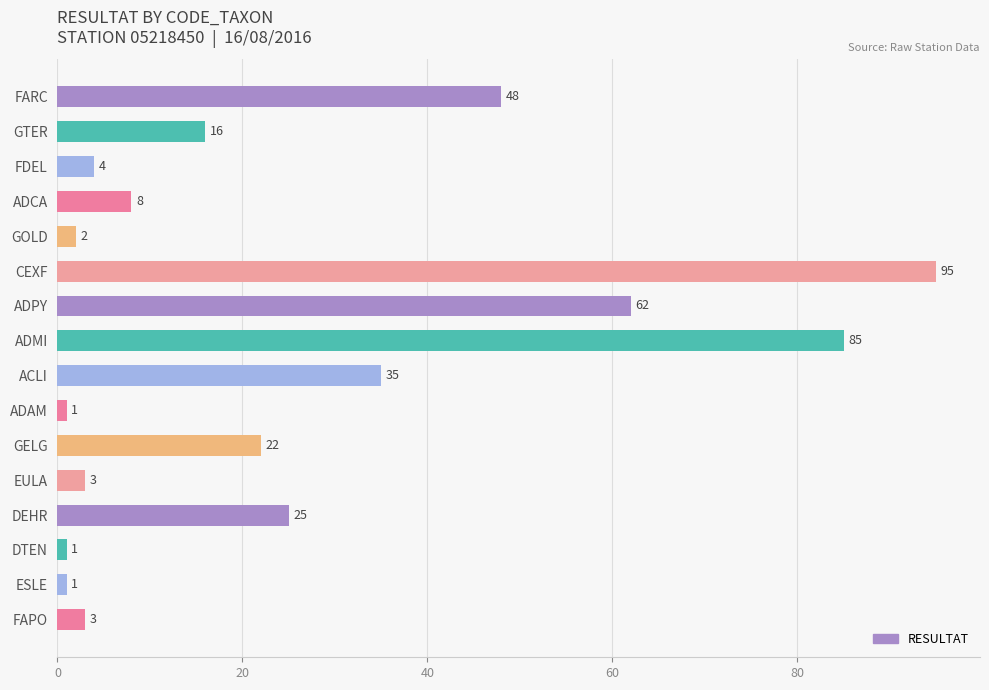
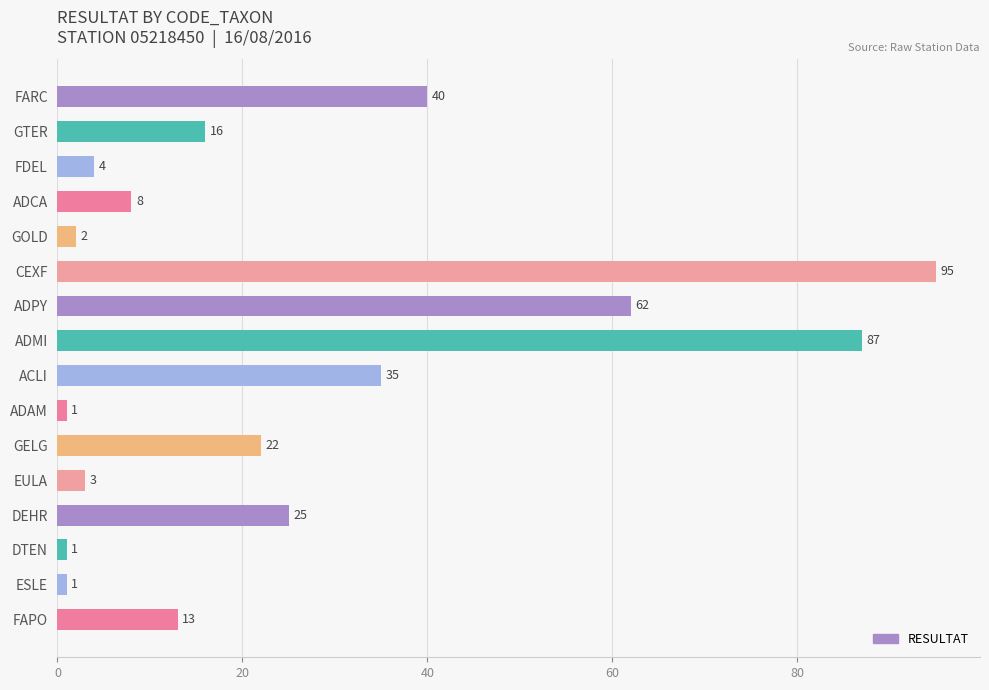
  {
-   "FARC": 48,
+   "FARC": 40,
    "GTER": 16,
    "FDEL": 4,
    "ADCA": 8,
    "GOLD": 2,
    "CEXF": 95,
    "ADPY": 62,
-   "ADMI": 85,
+   "ADMI": 87,
    "ACLI": 35,
    "ADAM": 1,
    "GELG": 22,
    "EULA": 3,
    "DEHR": 25,
    "DTEN": 1,
    "ESLE": 1,
-   "FAPO": 3
+   "FAPO": 13
  }
